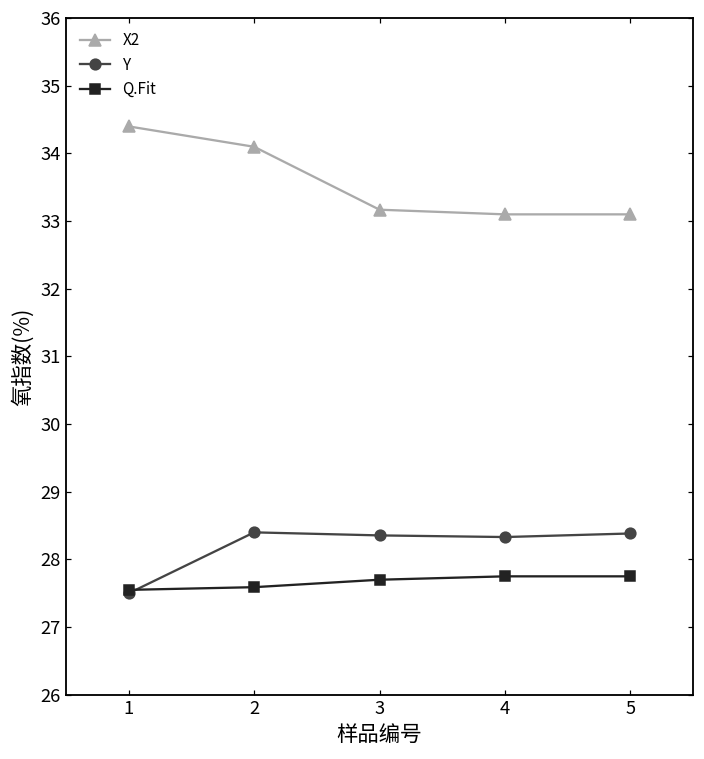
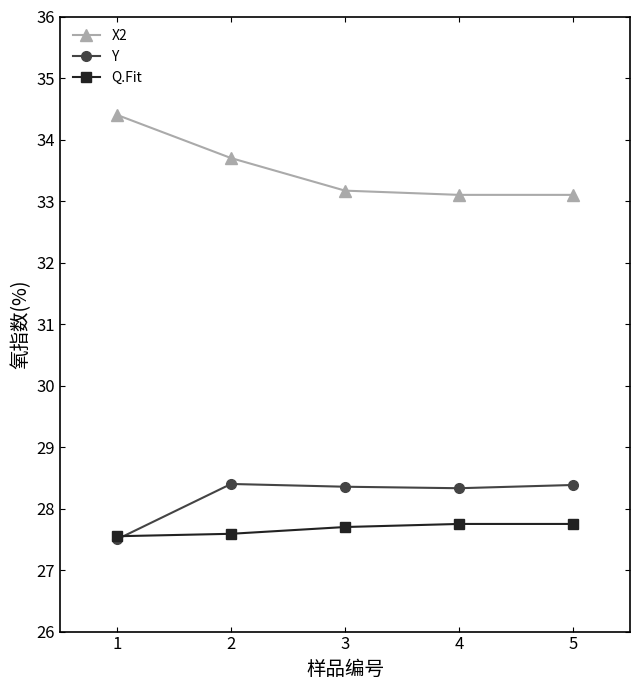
  {
    "X2": {
      "1": 34.4,
-     "2": 34.1,
+     "2": 33.7,
      "3": 33.2,
      "4": 33.1,
      "5": 33.1
    }
  }
